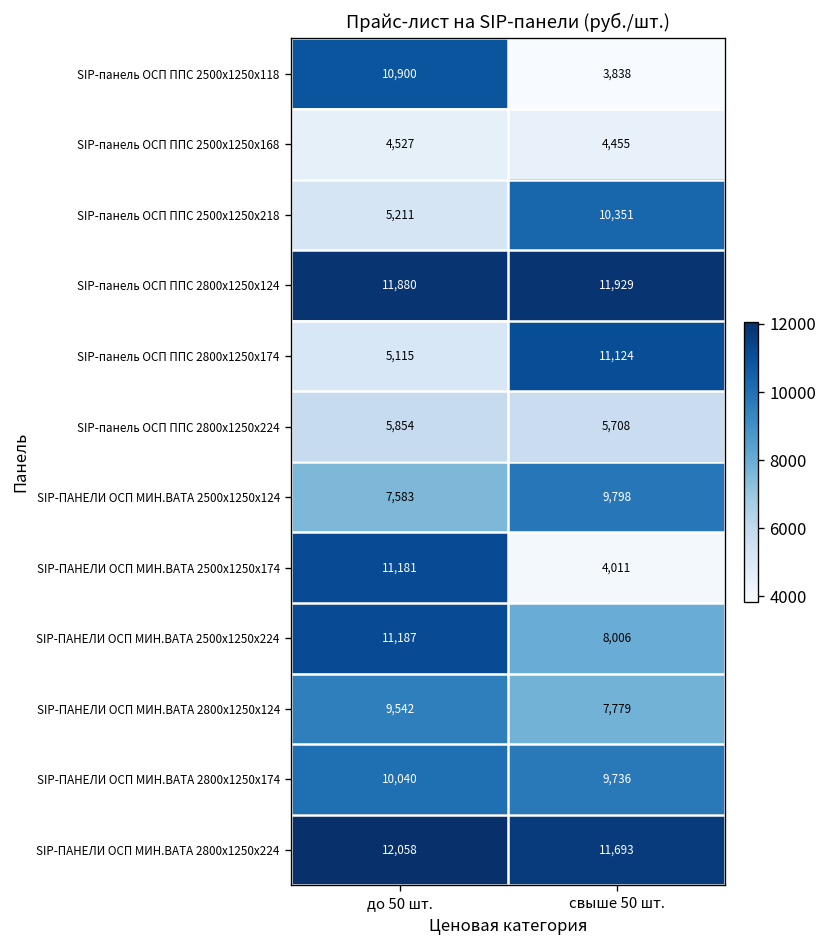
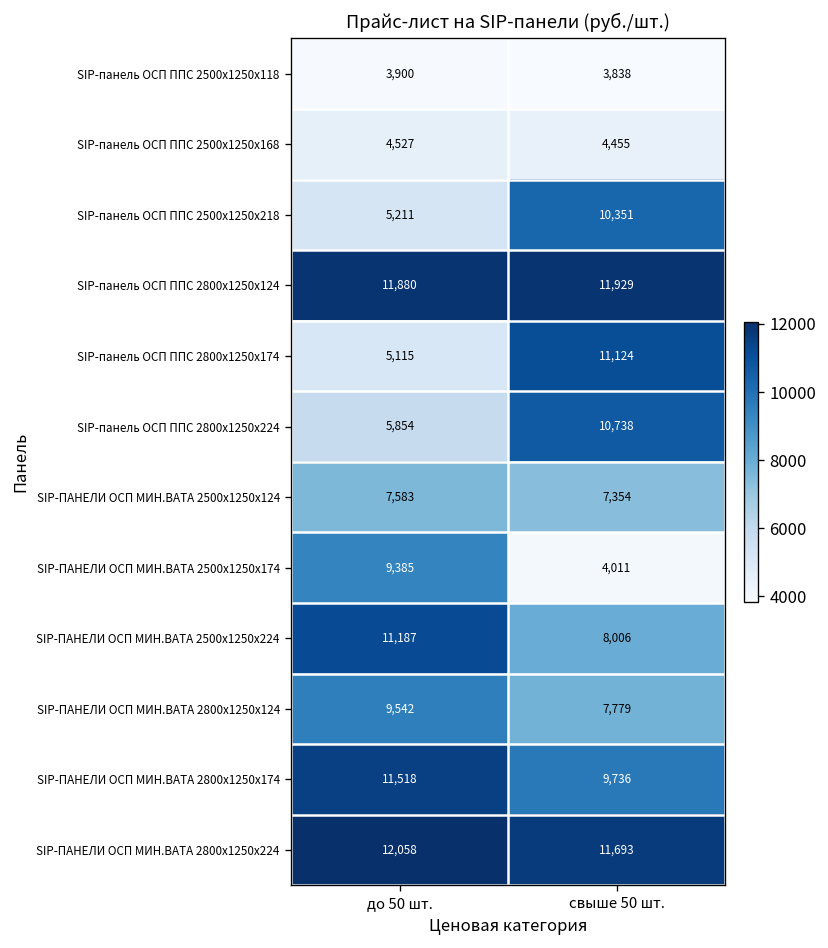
  {
    "SIP-панель ОСП ППС 2500x1250x118": {
-     "до 50 шт.": "10,900",
+     "до 50 шт.": "3,900",
      "свыше 50 шт.": "3,838"
    },
    "SIP-панель ОСП ППС 2500x1250x168": {
      "до 50 шт.": "4,527",
      "свыше 50 шт.": "4,455"
    },
    "SIP-панель ОСП ППС 2500x1250x218": {
      "до 50 шт.": "5,211",
      "свыше 50 шт.": "10,351"
    },
    "SIP-панель ОСП ППС 2800x1250x124": {
      "до 50 шт.": "11,880",
      "свыше 50 шт.": "11,929"
    },
    "SIP-панель ОСП ППС 2800x1250x174": {
      "до 50 шт.": "5,115",
      "свыше 50 шт.": "11,124"
    },
    "SIP-панель ОСП ППС 2800x1250x224": {
      "до 50 шт.": "5,854",
-     "свыше 50 шт.": "5,708"
+     "свыше 50 шт.": "10,738"
    },
    "SIP-ПАНЕЛИ ОСП МИН.ВАТА 2500x1250x124": {
      "до 50 шт.": "7,583",
-     "свыше 50 шт.": "9,798"
+     "свыше 50 шт.": "7,354"
    },
    "SIP-ПАНЕЛИ ОСП МИН.ВАТА 2500x1250x174": {
-     "до 50 шт.": "11,181",
+     "до 50 шт.": "9,385",
      "свыше 50 шт.": "4,011"
    },
    "SIP-ПАНЕЛИ ОСП МИН.ВАТА 2500x1250x224": {
      "до 50 шт.": "11,187",
      "свыше 50 шт.": "8,006"
    },
    "SIP-ПАНЕЛИ ОСП МИН.ВАТА 2800x1250x124": {
      "до 50 шт.": "9,542",
      "свыше 50 шт.": "7,779"
    },
    "SIP-ПАНЕЛИ ОСП МИН.ВАТА 2800x1250x174": {
-     "до 50 шт.": "10,040",
+     "до 50 шт.": "11,518",
      "свыше 50 шт.": "9,736"
    },
    "SIP-ПАНЕЛИ ОСП МИН.ВАТА 2800x1250x224": {
      "до 50 шт.": "12,058",
      "свыше 50 шт.": "11,693"
    }
  }
